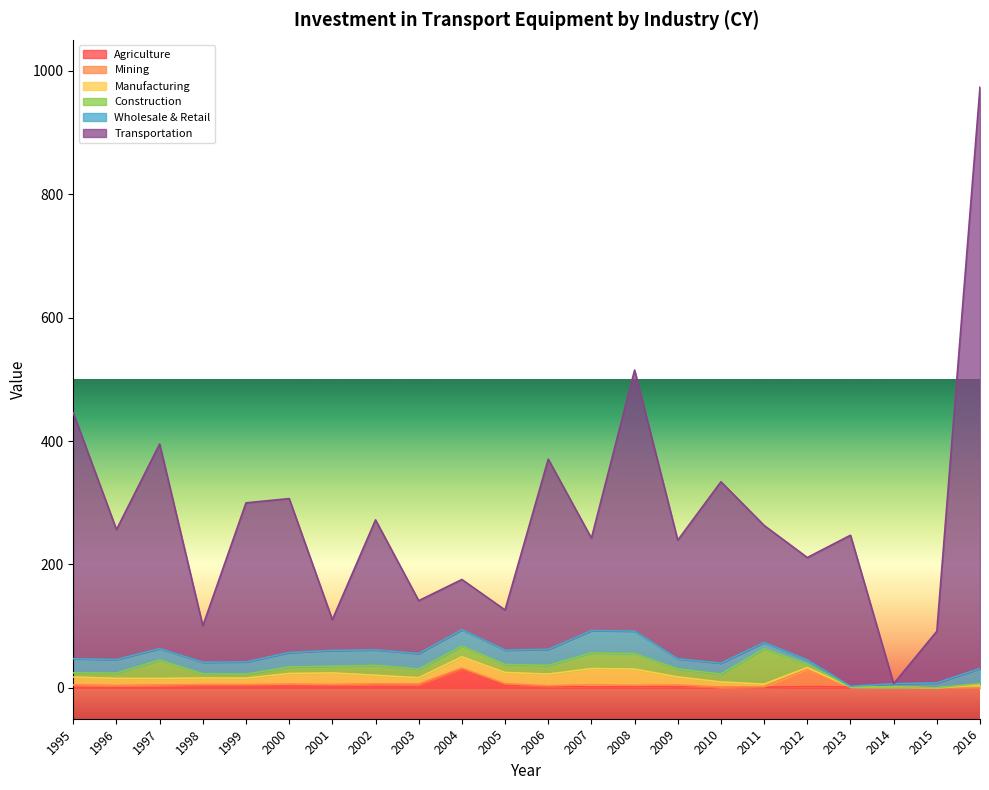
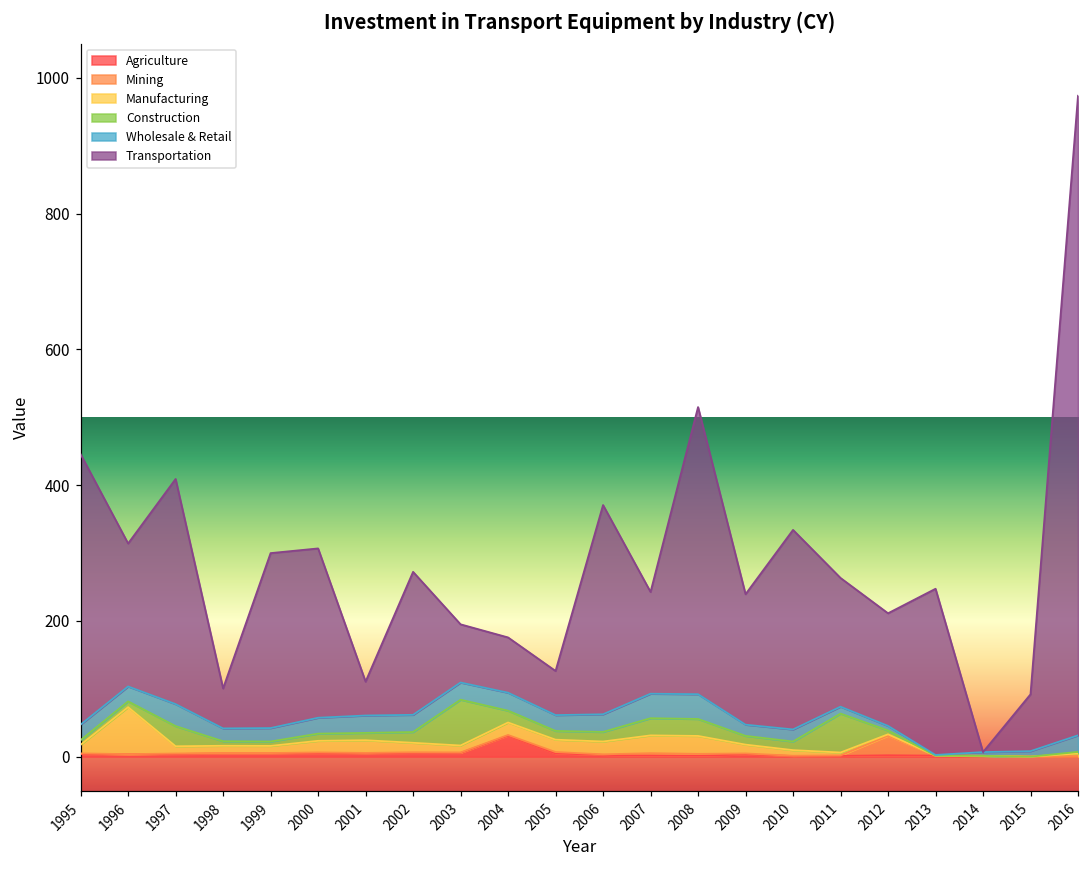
  {
    "Agriculture": {
      "2012": 0
    },
    "Manufacturing": {
      "1995": 10,
-     "1996": 10,
+     "1996": 70,
      "1997": 10,
      "1998": 10,
      "1999": 10,
      "2000": 20,
      "2001": 20,
      "2002": 10,
      "2003": 10,
      "2004": 20,
      "2005": 20,
      "2006": 20,
      "2007": 30,
      "2008": 30,
      "2009": 10,
      "2010": 10,
      "2011": 0
    },
    "Construction": {
      "1995": 10,
      "1996": 10,
      "1997": 30,
      "1998": 10,
      "1999": 10,
      "2000": 10,
      "2001": 10,
      "2002": 20,
-     "2003": 10,
+     "2003": 70,
      "2004": 20,
      "2005": 10,
      "2006": 10,
      "2007": 30,
      "2008": 30,
      "2009": 10,
      "2010": 10,
      "2011": 60,
      "2012": 10
    },
    "Wholesale & Retail": {
      "1995": 20,
      "1996": 20,
-     "1997": 20,
+     "1997": 30,
      "1998": 20,
      "1999": 20,
      "2000": 20,
      "2001": 30,
      "2002": 30,
      "2003": 30,
      "2004": 30,
      "2005": 20,
      "2006": 30,
      "2007": 40,
      "2008": 40,
      "2009": 20,
      "2010": 20,
      "2011": 10,
      "2012": 10,
      "2015": 10,
      "2016": 20
    },
    "Transportation": {
      "1995": 400,
      "1996": 210,
      "1997": 330,
      "1998": 60,
      "1999": 260,
      "2000": 250,
      "2001": 50,
      "2002": 210,
      "2003": 90,
      "2004": 80,
      "2005": 70,
      "2006": 310,
      "2007": 150,
      "2008": 420,
      "2009": 190,
      "2010": 290,
      "2011": 190,
      "2012": 170,
      "2013": 240,
      "2015": 80,
      "2016": 940
    }
  }
